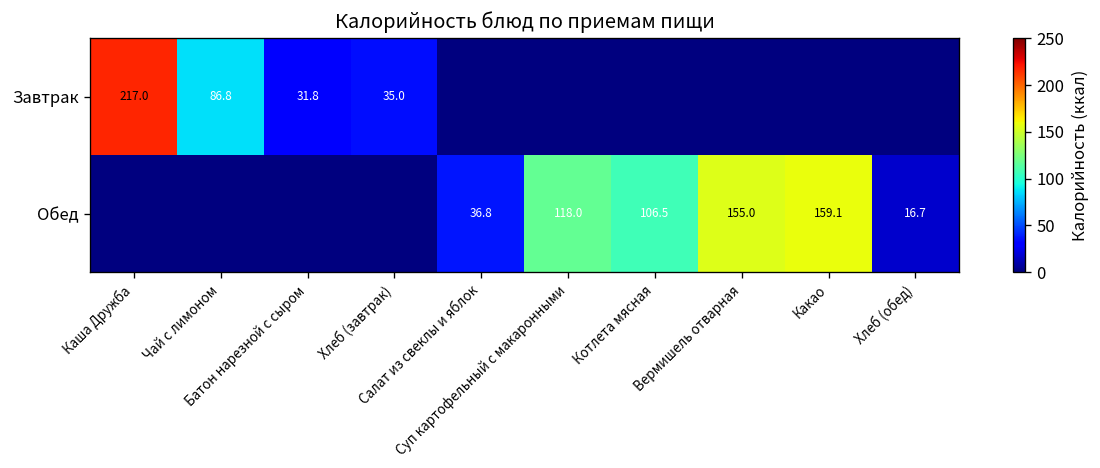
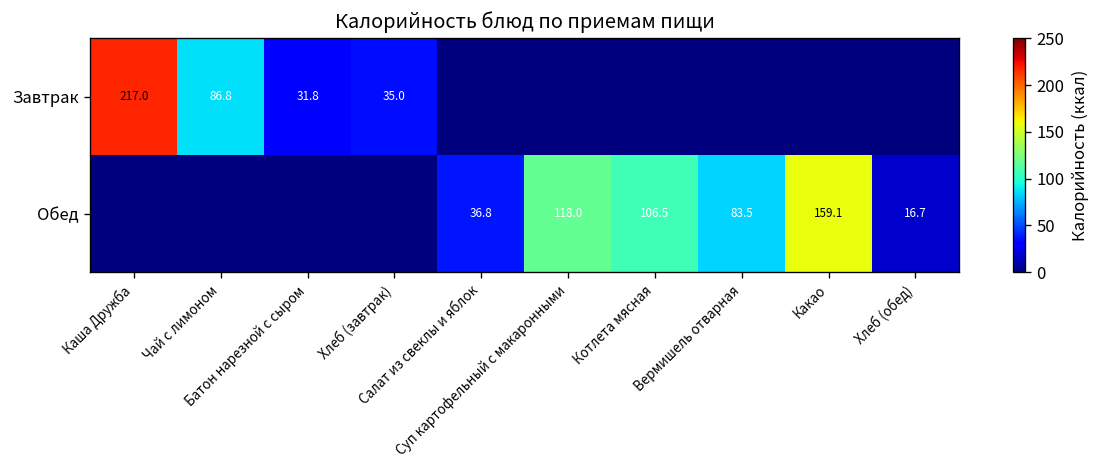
  {
    "Завтрак": {
      "Каша Дружба": 217.0,
      "Чай с лимоном": 86.8,
      "Батон нарезной с сыром": 31.8,
      "Хлеб (завтрак)": 35.0
    },
    "Обед": {
      "Салат из свеклы и яблок": 36.8,
      "Суп картофельный с макаронными": 118.0,
      "Котлета мясная": 106.5,
-     "Вермишель отварная": 155.0,
+     "Вермишель отварная": 83.5,
      "Какао": 159.1,
      "Хлеб (обед)": 16.7
    }
  }
